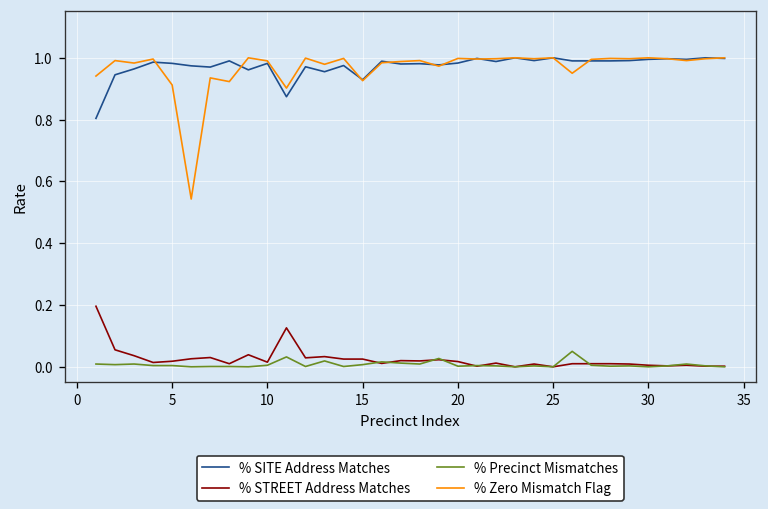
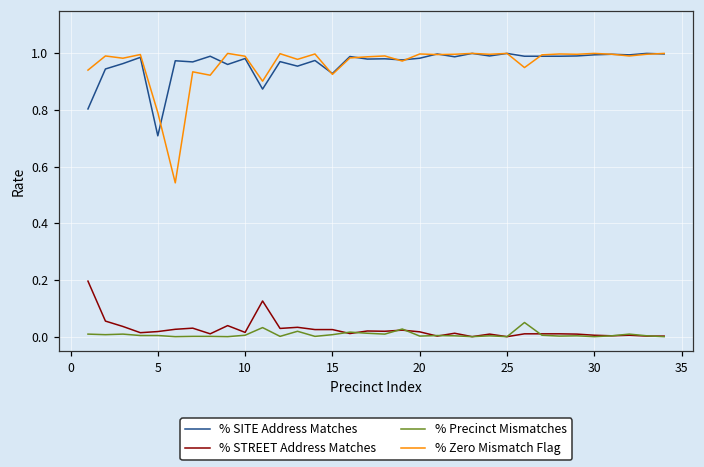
  {
    "% SITE Address Matches": {
-     "5": 0.98,
+     "5": 0.71,
      "20": 0.98
    },
    "% STREET Address Matches": {
      "5": 0.02,
      "15": 0.03,
      "20": 0.02
    },
    "% Precinct Mismatches": {
      "5": 0.00,
      "15": 0.01,
      "20": 0.00
    },
    "% Zero Mismatch Flag": {
-     "5": 0.91,
+     "5": 0.79,
      "20": 1.00
    }
  }
